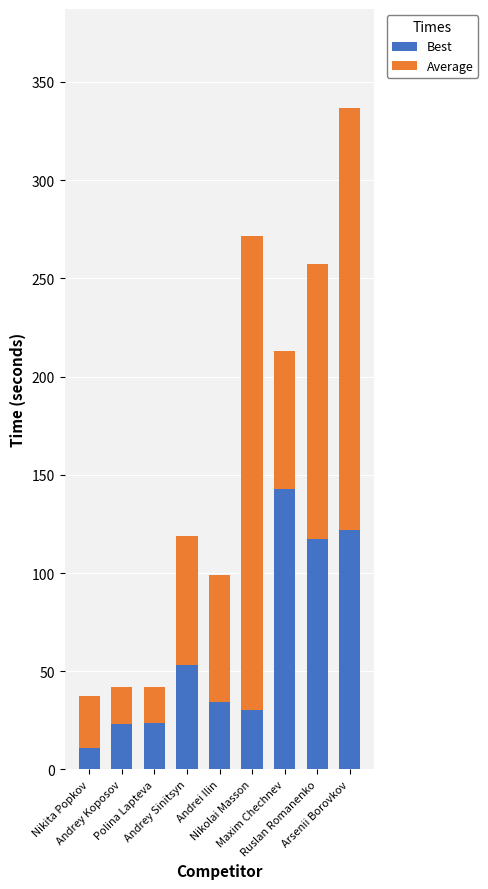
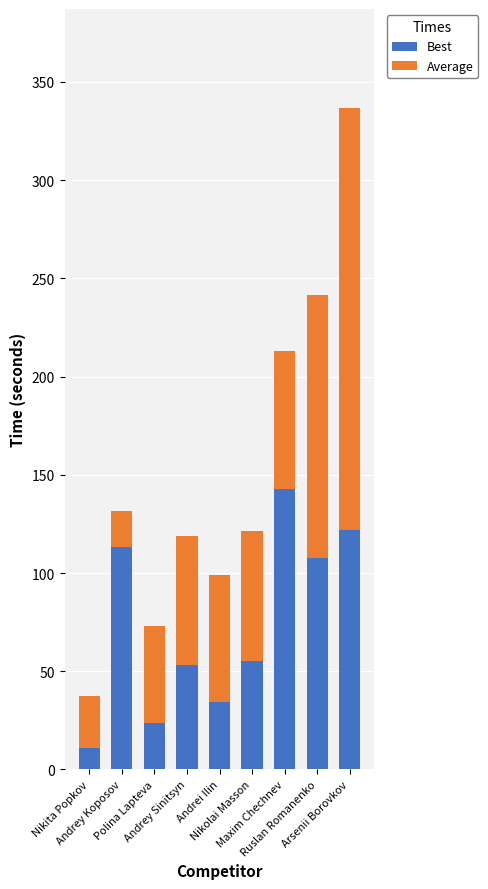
  {
    "Best": {
      "Nikita Popkov": 11,
-     "Andrey Koposov": 23,
+     "Andrey Koposov": 113,
      "Polina Lapteva": 24,
      "Andrey Sinitsyn": 53,
      "Andrei Ilin": 35,
-     "Nikolai Masson": 31,
+     "Nikolai Masson": 55,
      "Maxim Chechnev": 143,
-     "Ruslan Romanenko": 117,
+     "Ruslan Romanenko": 108,
      "Arsenii Borovkov": 122
    },
    "Average": {
      "Nikita Popkov": 27,
      "Andrey Koposov": 18,
-     "Polina Lapteva": 19,
+     "Polina Lapteva": 49,
      "Andrey Sinitsyn": 66,
      "Andrei Ilin": 64,
-     "Nikolai Masson": 241,
+     "Nikolai Masson": 66,
      "Maxim Chechnev": 70,
-     "Ruslan Romanenko": 140,
+     "Ruslan Romanenko": 134,
      "Arsenii Borovkov": 214
    }
  }
